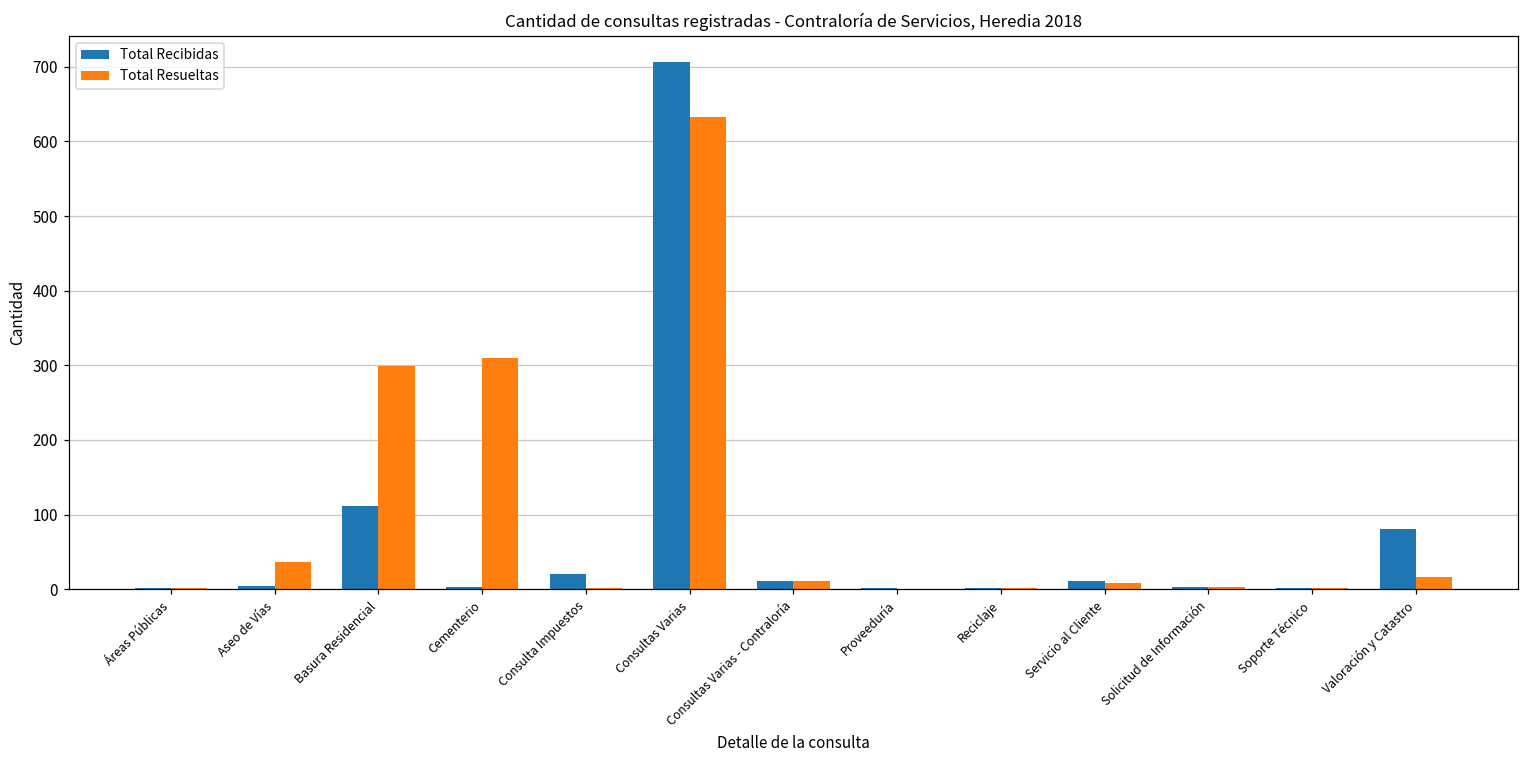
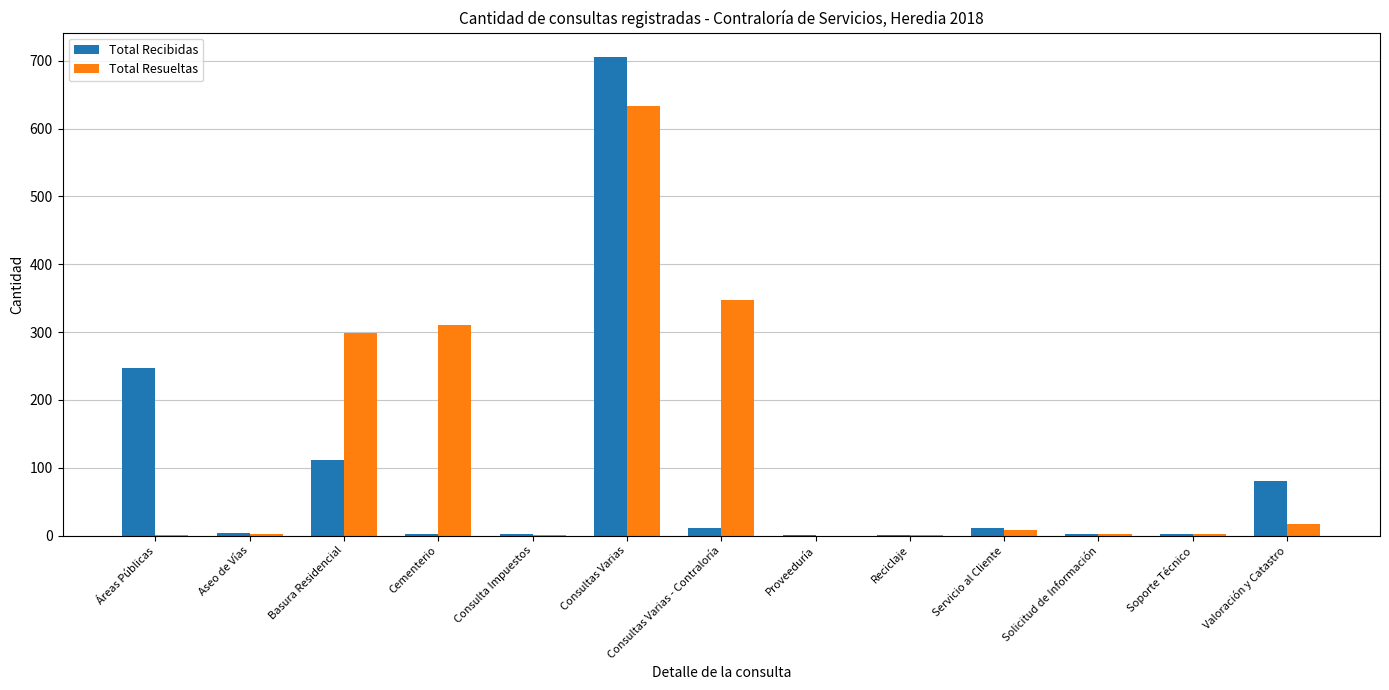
  {
    "Total Recibidas": {
-     "Áreas Públicas": 0,
+     "Áreas Públicas": 250,
      "Aseo de Vías": 0,
      "Basura Residencial": 110,
-     "Consulta Impuestos": 20,
+     "Consulta Impuestos": 0,
      "Consultas Varias": 710,
      "Consultas Varias - Contraloría": 10,
      "Servicio al Cliente": 10,
      "Valoración y Catastro": 80
    },
    "Total Resueltas": {
-     "Aseo de Vías": 40,
+     "Aseo de Vías": 0,
      "Basura Residencial": 300,
      "Cementerio": 310,
      "Consultas Varias": 630,
-     "Consultas Varias - Contraloría": 10,
+     "Consultas Varias - Contraloría": 350,
      "Proveeduría": 0,
      "Servicio al Cliente": 10,
      "Valoración y Catastro": 20
    }
  }
